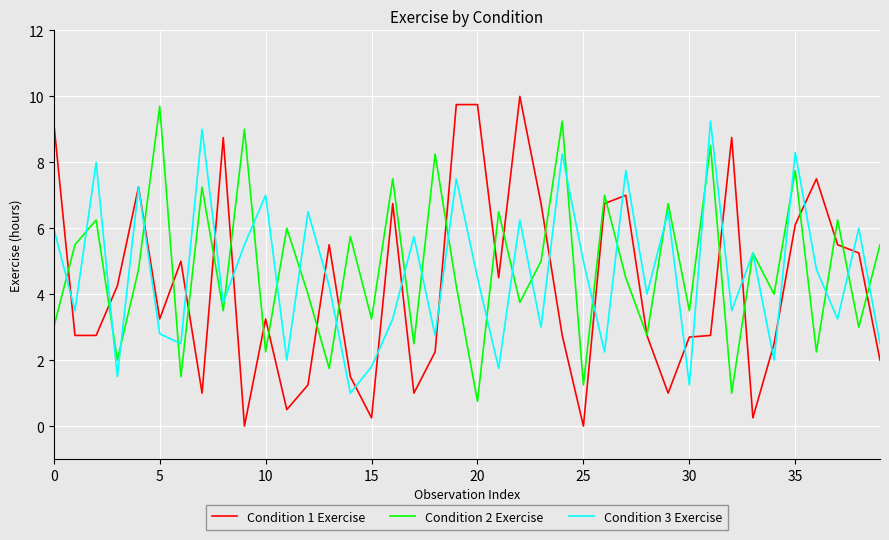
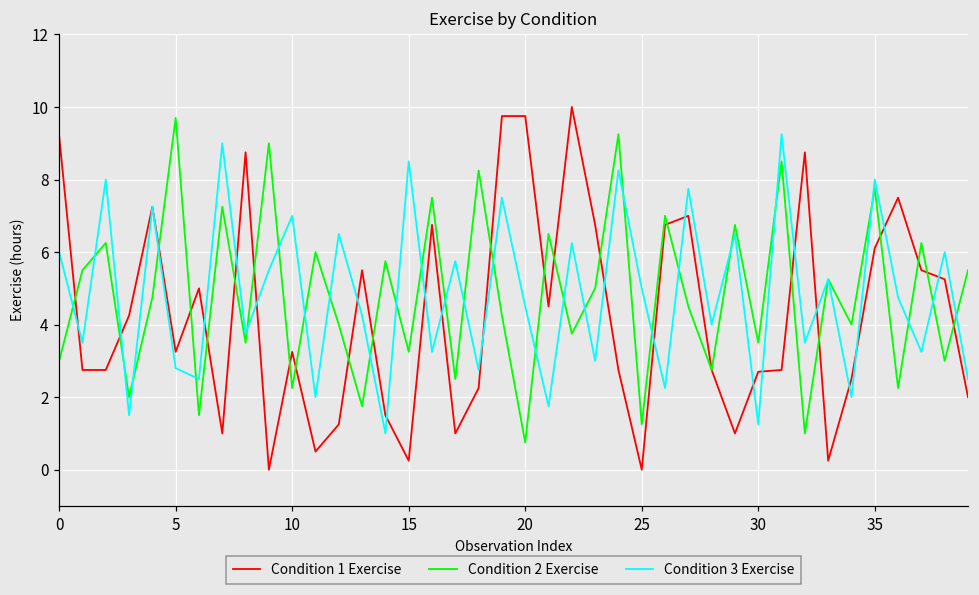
  {
    "Condition 1 Exercise": {
      "0": 9.2,
      "5": 3.3,
      "10": 3.3,
      "15": 0.3,
      "20": 9.8,
      "25": 0.0,
      "30": 2.7,
      "35": 6.1
    },
    "Condition 2 Exercise": {
      "0": 3.0,
      "5": 9.7,
      "10": 2.3,
      "15": 3.3,
      "20": 0.8,
      "25": 1.3,
      "30": 3.5,
      "35": 7.8
    },
    "Condition 3 Exercise": {
      "0": 6.0,
      "5": 2.8,
      "10": 7.0,
-     "15": 1.8,
+     "15": 8.5,
      "20": 4.5,
      "25": 5.0,
      "30": 1.3,
-     "35": 8.3
+     "35": 8.0
    }
  }
